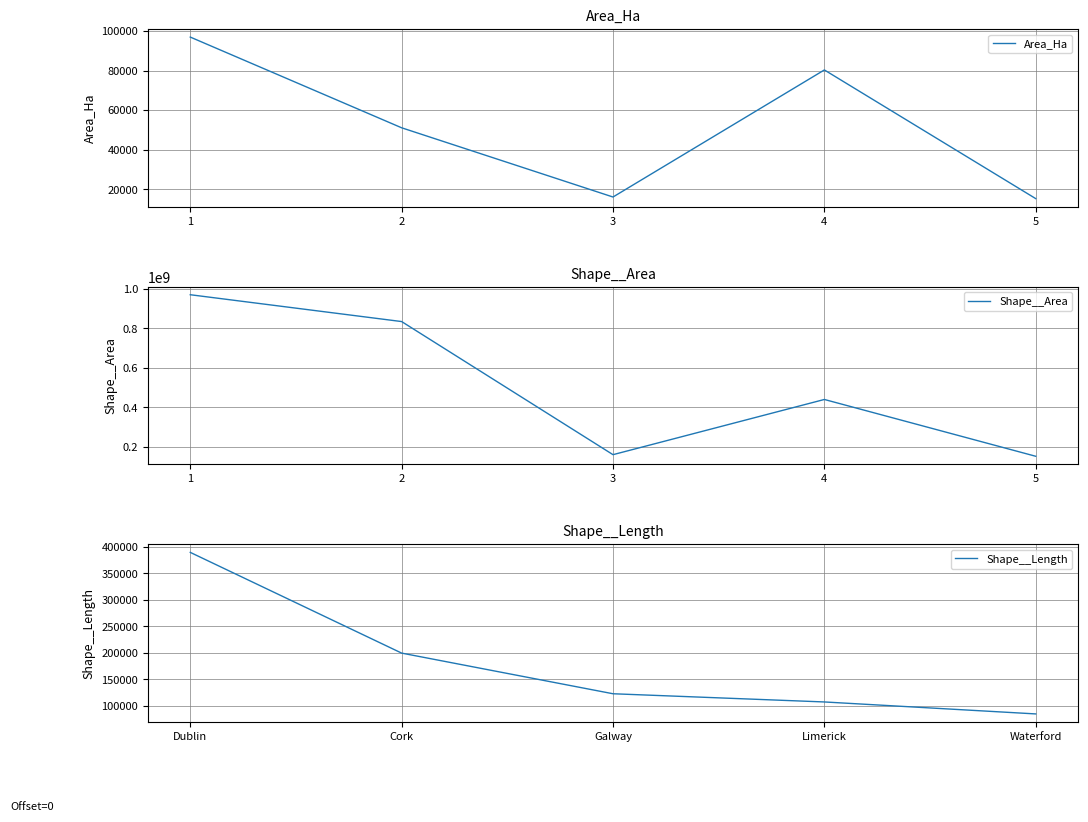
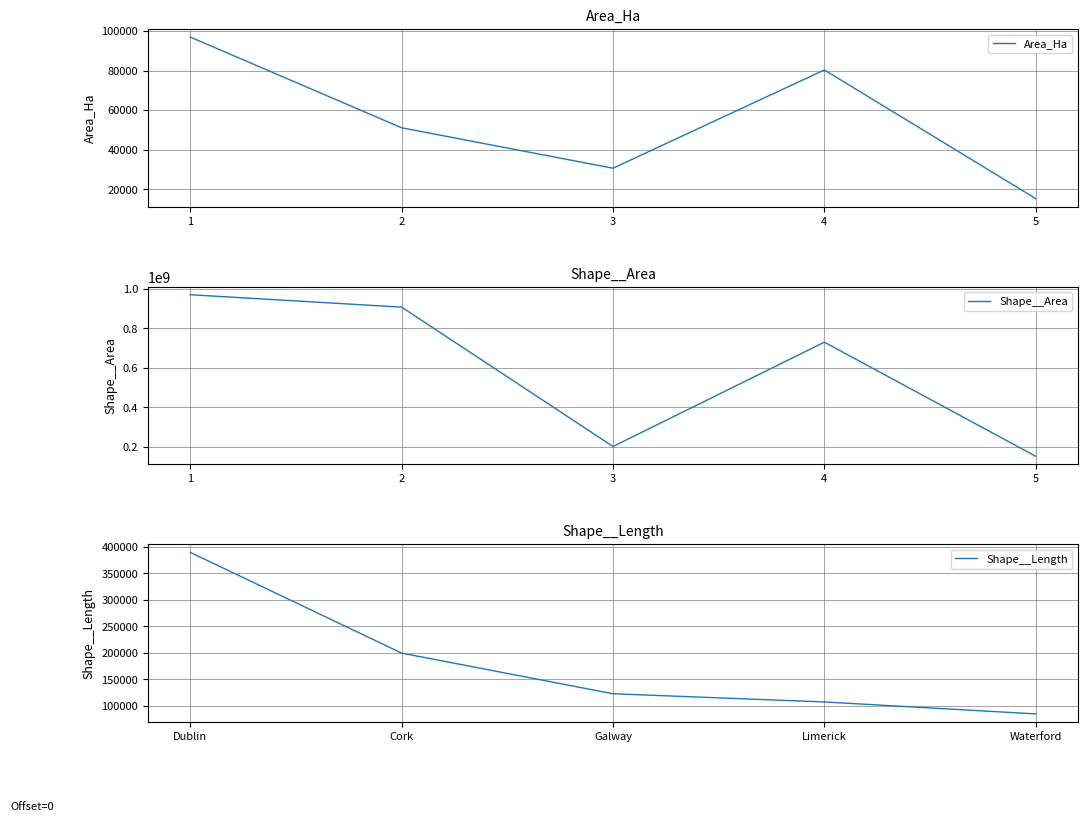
  {
    "Area_Ha": {
      "1": 97000,
      "2": 51000,
-     "3": 16000,
+     "3": 31000,
      "4": 80000,
      "5": 15000
    },
    "Shape__Area": {
      "1": 970000000,
-     "2": 830000000,
-     "3": 160000000,
-     "4": 440000000,
+     "2": 910000000,
+     "3": 200000000,
+     "4": 730000000,
      "5": 150000000
    },
    "Shape__Length": {
      "Dublin": 390000,
      "Cork": 200000,
      "Galway": 120000,
      "Limerick": 110000,
      "Waterford": 80000
    }
  }
